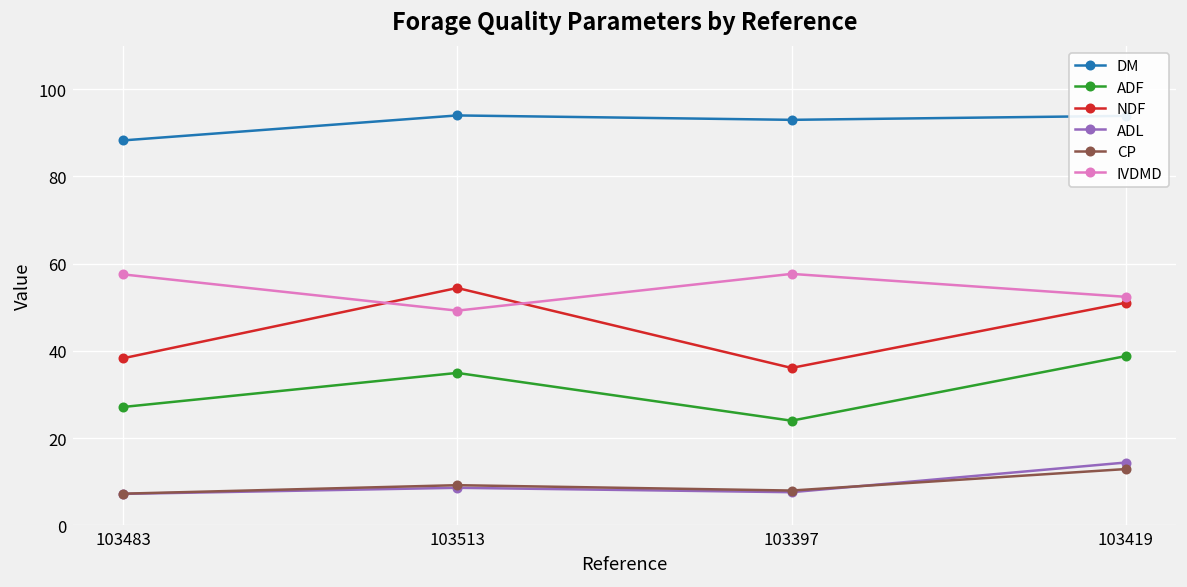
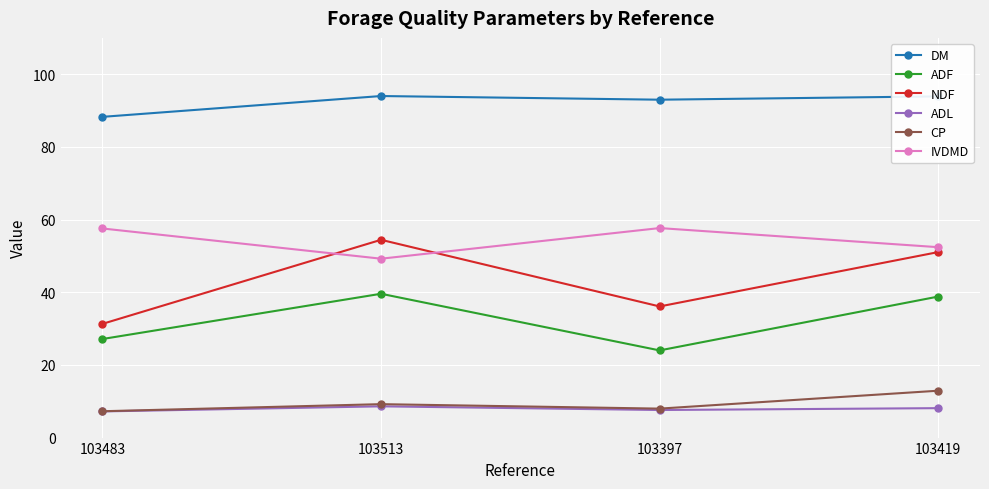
  {
    "DM": {
      "103483": 88,
      "103513": 94,
      "103397": 93
    },
    "ADF": {
      "103483": 27,
-     "103513": 35,
+     "103513": 40,
      "103397": 24,
      "103419": 39
    },
    "NDF": {
-     "103483": 38,
+     "103483": 31,
      "103513": 54,
      "103397": 36,
      "103419": 51
    },
    "ADL": {
-     "103419": 14
+     "103419": 8
    },
    "CP": {
      "103419": 13
    },
    "IVDMD": {
      "103483": 58,
      "103513": 49,
      "103397": 58,
      "103419": 52
    }
  }
